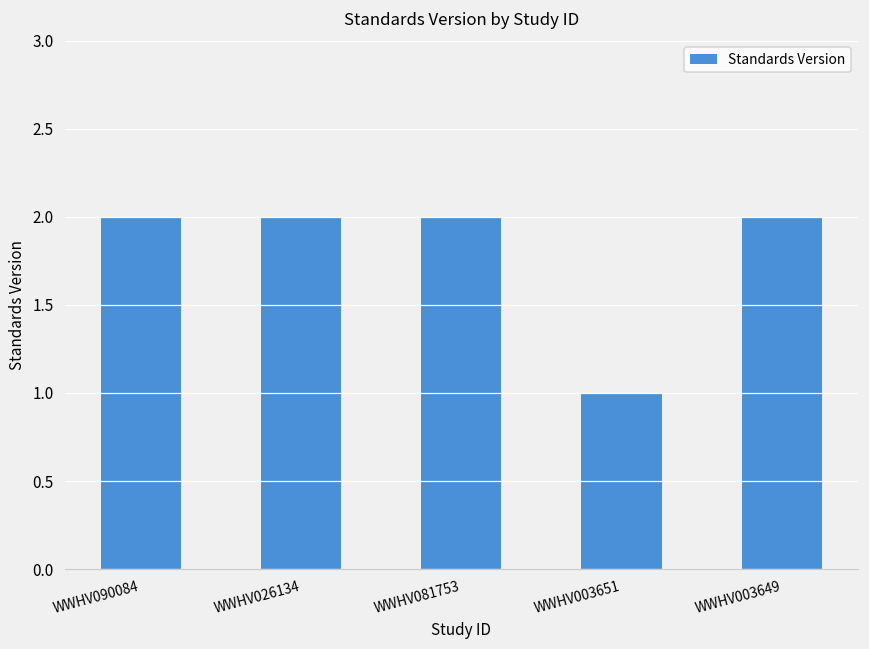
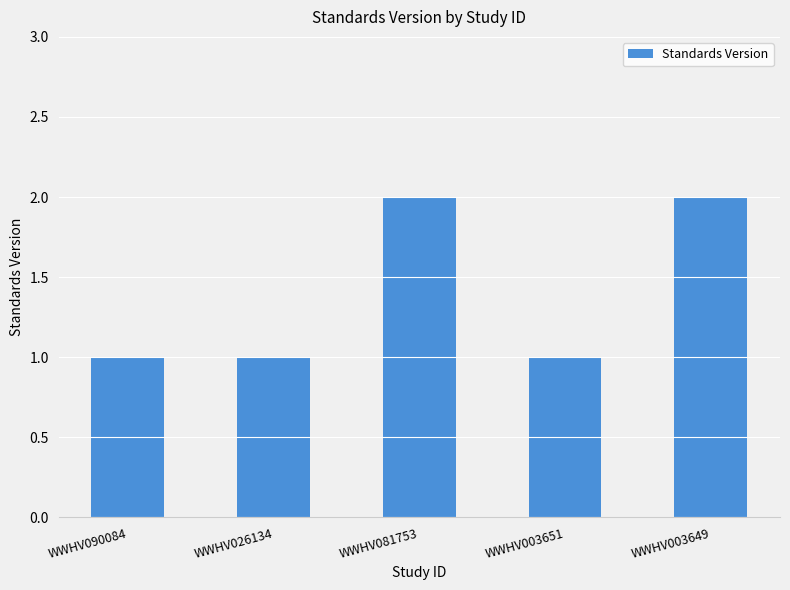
  {
-   "WWHV090084": 2,
-   "WWHV026134": 2,
+   "WWHV090084": 1,
+   "WWHV026134": 1,
    "WWHV081753": 2,
    "WWHV003651": 1,
    "WWHV003649": 2
  }
